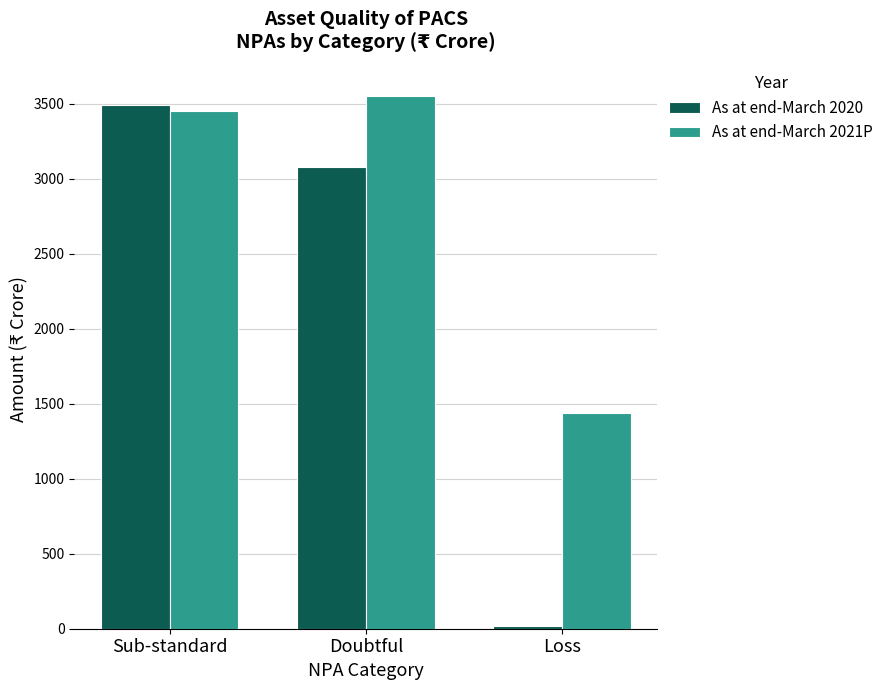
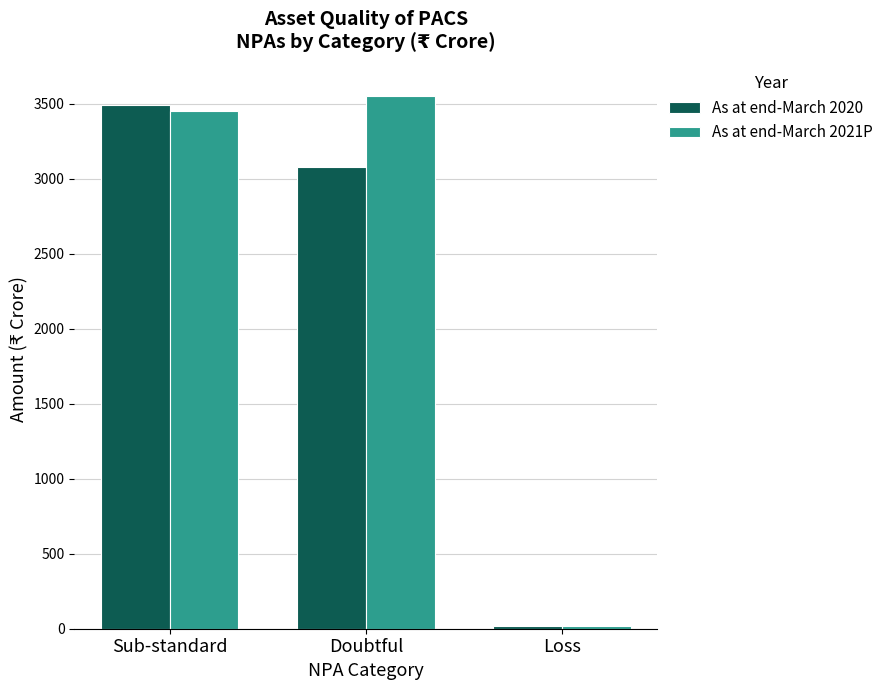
  {
    "As at end-March 2020": {
      "Sub-standard": 3490,
      "Doubtful": 3080,
      "Loss": 20
    },
    "As at end-March 2021P": {
      "Sub-standard": 3450,
      "Doubtful": 3550,
-     "Loss": 1440
+     "Loss": 20
    }
  }
